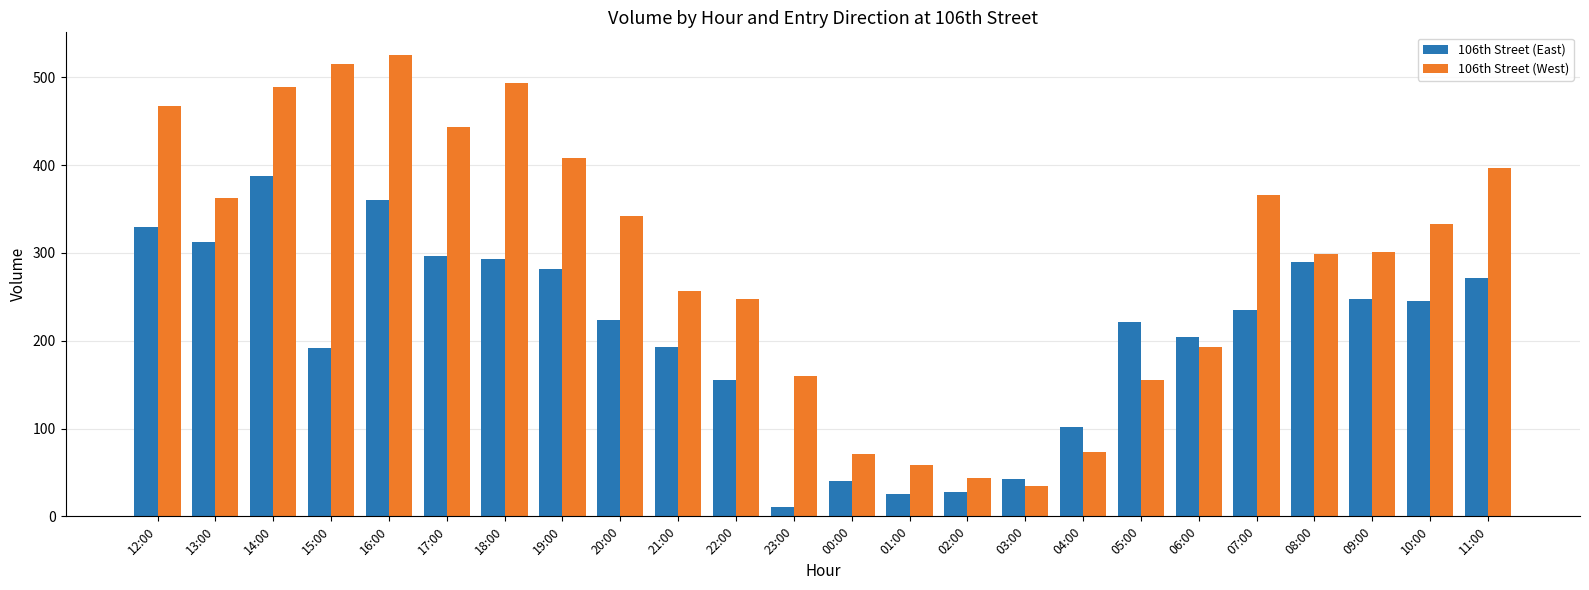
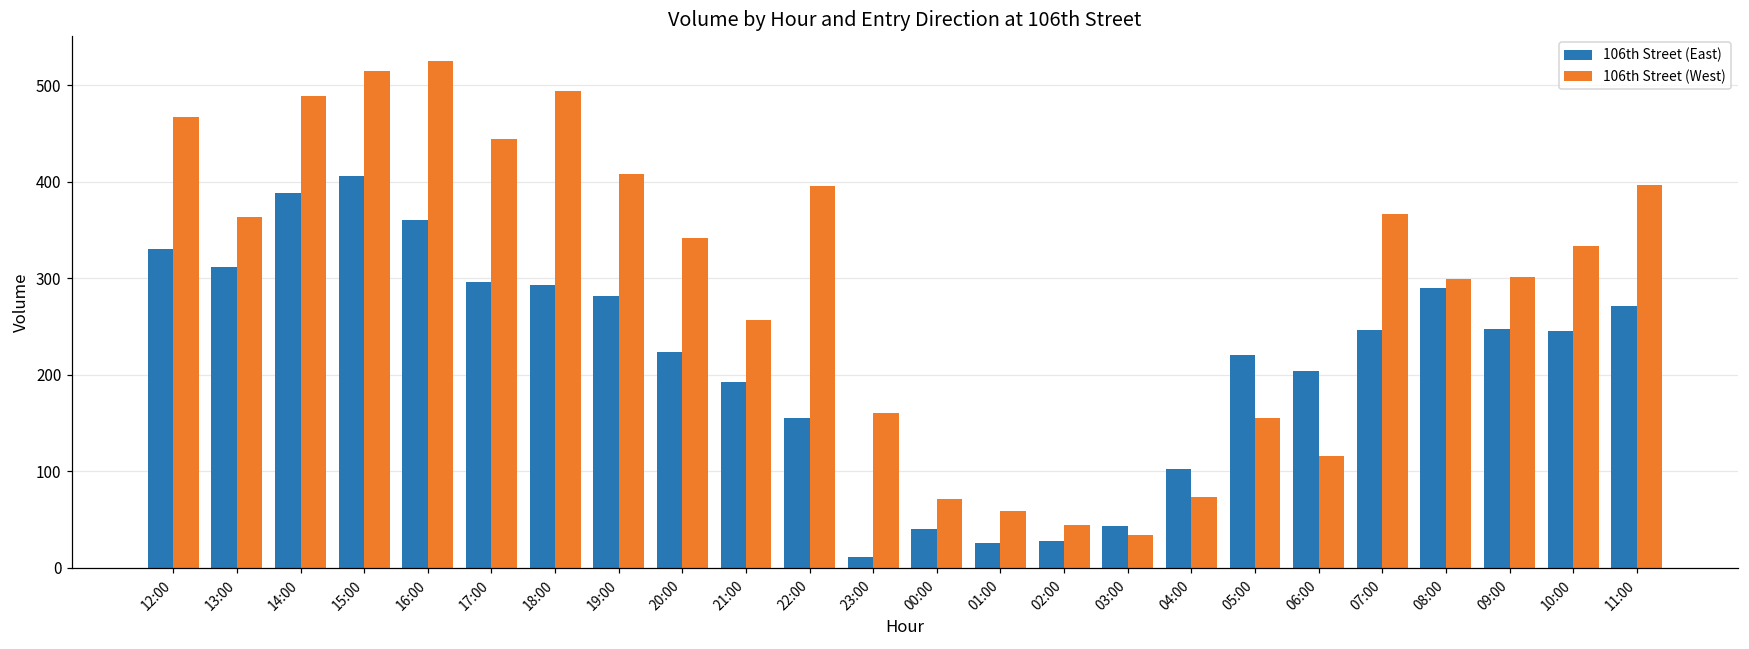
  {
    "106th Street (East)": {
      "12:00": 330,
      "13:00": 310,
      "14:00": 390,
-     "15:00": 190,
+     "15:00": 410,
      "16:00": 360,
      "17:00": 300,
      "18:00": 290,
      "19:00": 280,
      "20:00": 220,
      "21:00": 190,
      "22:00": 160,
      "23:00": 10,
      "00:00": 40,
      "01:00": 30,
      "02:00": 30,
      "03:00": 40,
      "04:00": 100,
      "05:00": 220,
      "06:00": 200,
-     "07:00": 240,
+     "07:00": 250,
      "08:00": 290,
      "09:00": 250,
      "10:00": 250,
      "11:00": 270
    },
    "106th Street (West)": {
      "12:00": 470,
      "13:00": 360,
      "14:00": 490,
      "15:00": 520,
      "16:00": 530,
      "17:00": 440,
      "18:00": 490,
      "19:00": 410,
      "20:00": 340,
      "21:00": 260,
-     "22:00": 250,
+     "22:00": 400,
      "23:00": 160,
      "00:00": 70,
      "01:00": 60,
      "02:00": 40,
      "03:00": 30,
      "04:00": 70,
      "05:00": 160,
-     "06:00": 190,
+     "06:00": 120,
      "07:00": 370,
      "08:00": 300,
      "09:00": 300,
      "10:00": 330,
      "11:00": 400
    }
  }
